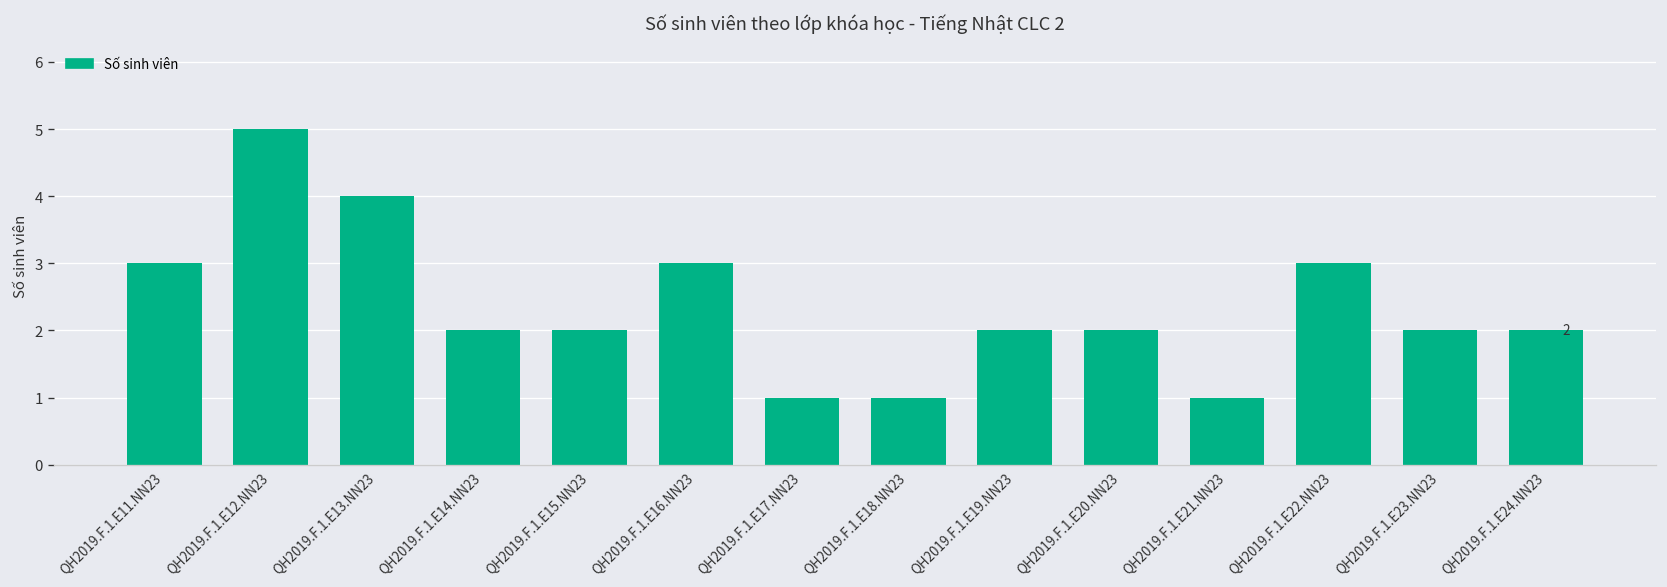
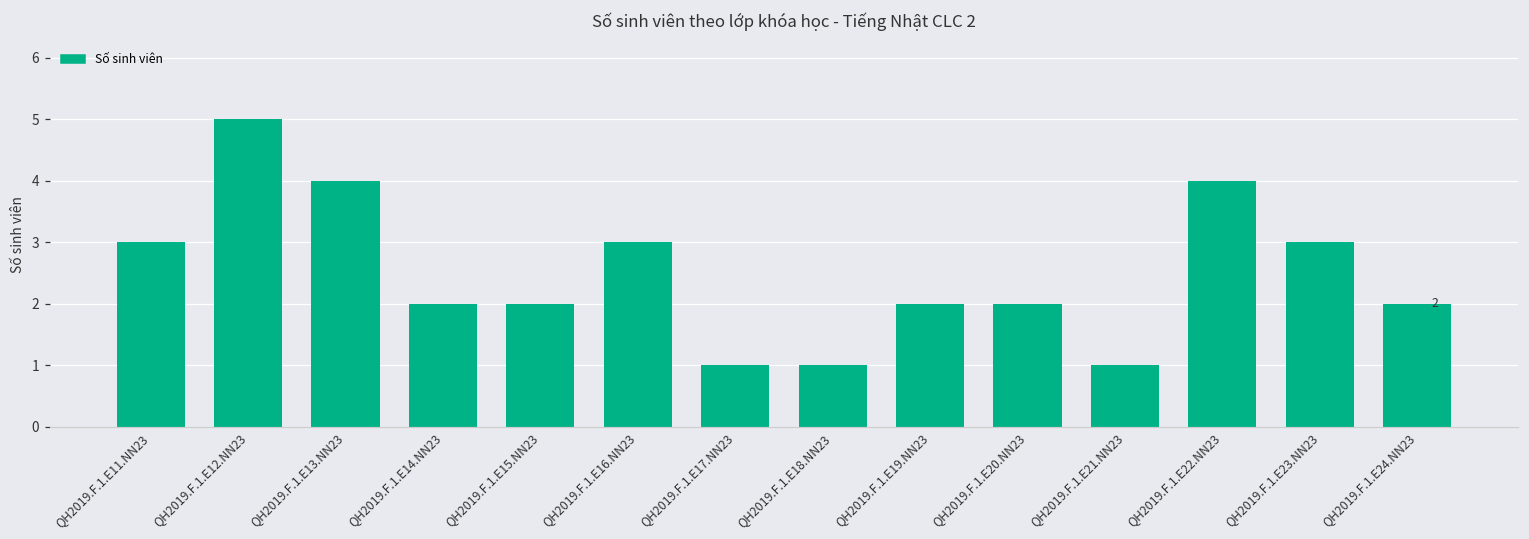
  {
    "QH2019.F.1.E11.NN23": 3,
    "QH2019.F.1.E12.NN23": 5,
    "QH2019.F.1.E13.NN23": 4,
    "QH2019.F.1.E14.NN23": 2,
    "QH2019.F.1.E15.NN23": 2,
    "QH2019.F.1.E16.NN23": 3,
    "QH2019.F.1.E17.NN23": 1,
    "QH2019.F.1.E18.NN23": 1,
    "QH2019.F.1.E19.NN23": 2,
    "QH2019.F.1.E20.NN23": 2,
    "QH2019.F.1.E21.NN23": 1,
-   "QH2019.F.1.E22.NN23": 3,
-   "QH2019.F.1.E23.NN23": 2
+   "QH2019.F.1.E22.NN23": 4,
+   "QH2019.F.1.E23.NN23": 3
  }
